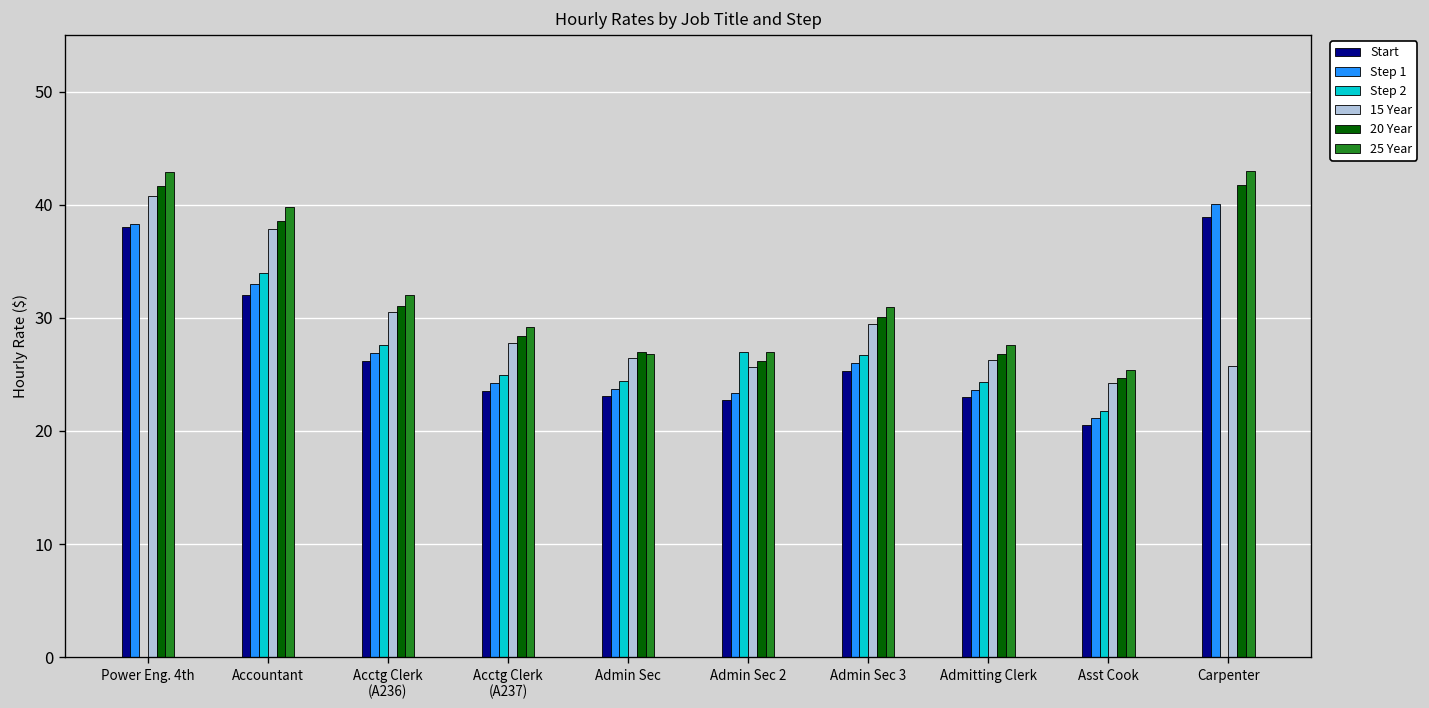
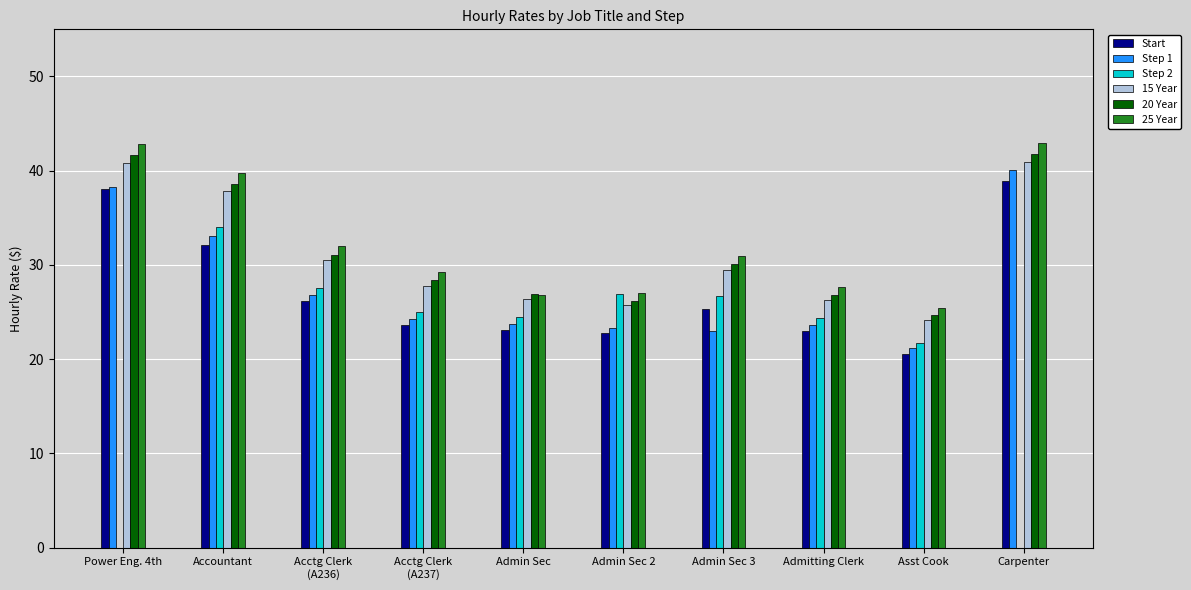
  {
    "Start": {
      "Power Eng. 4th": 38,
      "Accountant": 32,
      "Acctg Clerk (A236)": 26,
      "Acctg Clerk (A237)": 24,
      "Admin Sec": 23,
      "Admin Sec 2": 23,
      "Admin Sec 3": 25,
      "Admitting Clerk": 23,
      "Asst Cook": 21,
      "Carpenter": 39
    },
    "Step 1": {
      "Power Eng. 4th": 38,
      "Accountant": 33,
      "Acctg Clerk (A236)": 27,
      "Acctg Clerk (A237)": 24,
      "Admin Sec": 24,
      "Admin Sec 2": 23,
-     "Admin Sec 3": 26,
+     "Admin Sec 3": 23,
      "Admitting Clerk": 24,
      "Asst Cook": 21,
      "Carpenter": 40
    },
    "Step 2": {
      "Power Eng. 4th": 0,
      "Accountant": 34,
      "Acctg Clerk (A236)": 28,
      "Acctg Clerk (A237)": 25,
      "Admin Sec": 24,
      "Admin Sec 2": 27,
      "Admin Sec 3": 27,
      "Admitting Clerk": 24,
      "Asst Cook": 22,
      "Carpenter": 0
    },
    "15 Year": {
      "Power Eng. 4th": 41,
      "Accountant": 38,
      "Acctg Clerk (A236)": 30,
      "Acctg Clerk (A237)": 28,
      "Admin Sec": 26,
      "Admin Sec 2": 26,
      "Admin Sec 3": 29,
      "Admitting Clerk": 26,
      "Asst Cook": 24,
-     "Carpenter": 26
+     "Carpenter": 41
    },
    "20 Year": {
      "Power Eng. 4th": 42,
      "Accountant": 39,
      "Acctg Clerk (A236)": 31,
      "Acctg Clerk (A237)": 28,
      "Admin Sec": 27,
      "Admin Sec 2": 26,
      "Admin Sec 3": 30,
      "Admitting Clerk": 27,
      "Asst Cook": 25,
      "Carpenter": 42
    },
    "25 Year": {
      "Power Eng. 4th": 43,
      "Accountant": 40,
      "Acctg Clerk (A236)": 32,
      "Acctg Clerk (A237)": 29,
      "Admin Sec": 27,
      "Admin Sec 2": 27,
      "Admin Sec 3": 31,
      "Admitting Clerk": 28,
      "Asst Cook": 25,
      "Carpenter": 43
    }
  }
